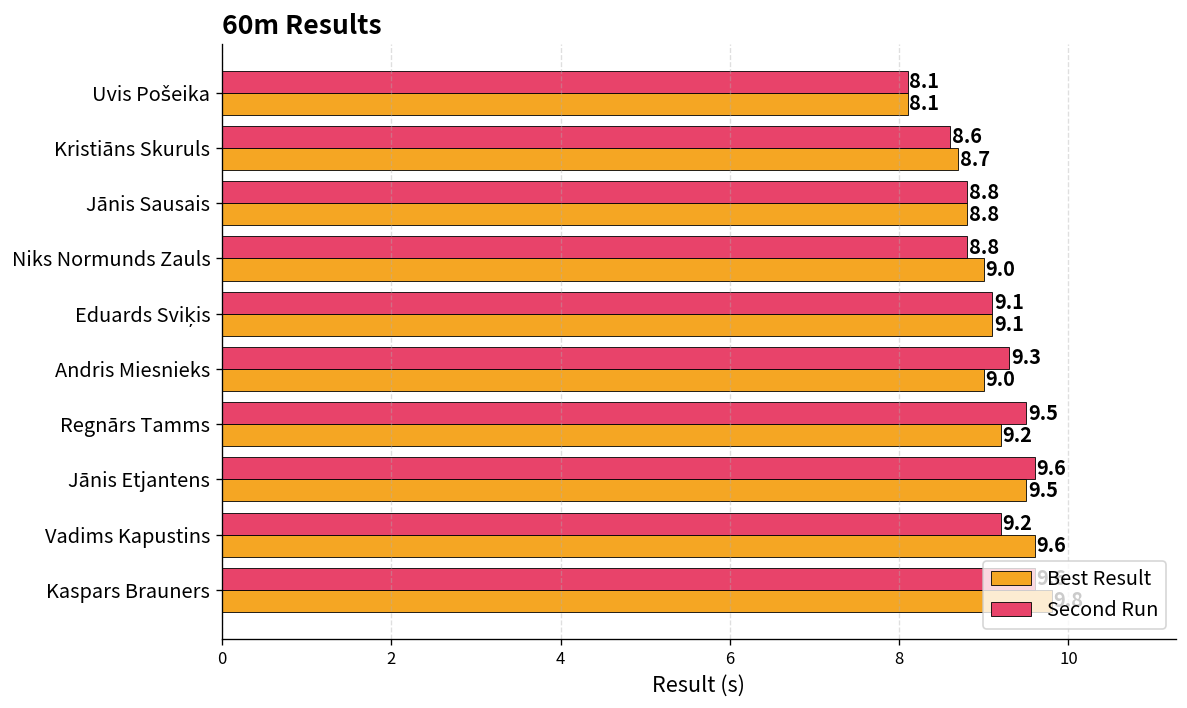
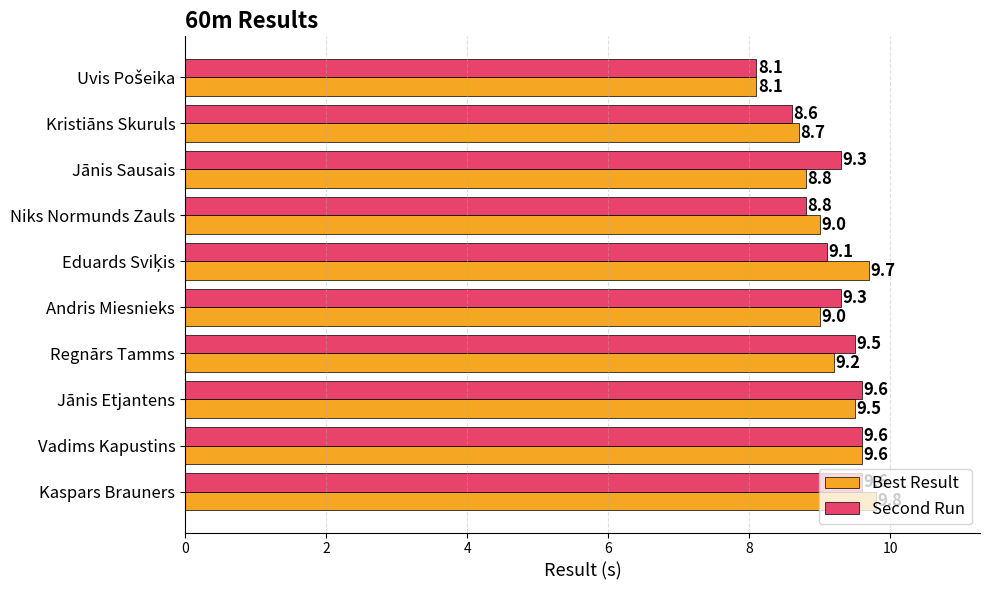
  {
    "Best Result": {
      "Uvis Pošeika": 8.1,
      "Kristiāns Skuruls": 8.7,
      "Jānis Sausais": 8.8,
      "Niks Normunds Zauls": 9.0,
-     "Eduards Sviķis": 9.1,
+     "Eduards Sviķis": 9.7,
      "Andris Miesnieks": 9.0,
      "Regnārs Tamms": 9.2,
      "Jānis Etjantens": 9.5,
      "Vadims Kapustins": 9.6
    },
    "Second Run": {
      "Uvis Pošeika": 8.1,
      "Kristiāns Skuruls": 8.6,
-     "Jānis Sausais": 8.8,
+     "Jānis Sausais": 9.3,
      "Niks Normunds Zauls": 8.8,
      "Eduards Sviķis": 9.1,
      "Andris Miesnieks": 9.3,
      "Regnārs Tamms": 9.5,
      "Jānis Etjantens": 9.6,
-     "Vadims Kapustins": 9.2
+     "Vadims Kapustins": 9.6
    }
  }
